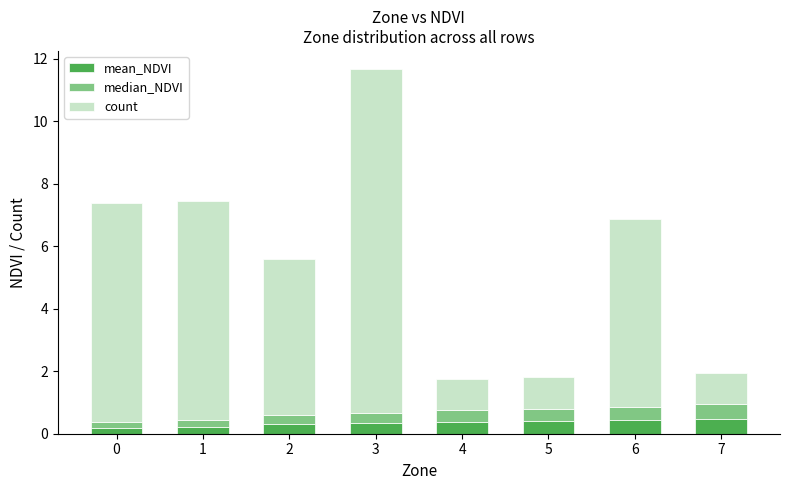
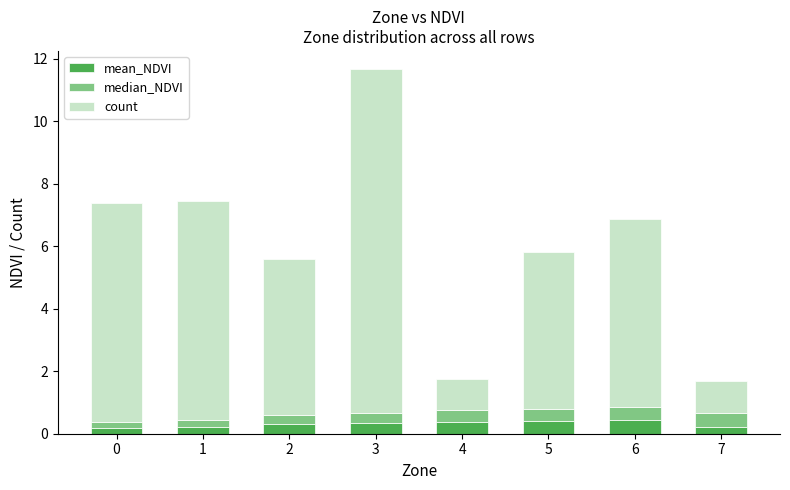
  {
    "mean_NDVI": {
      "0": 0.2,
      "1": 0.2,
      "2": 0.3,
      "3": 0.3,
      "4": 0.4,
      "5": 0.4,
      "6": 0.4,
-     "7": 0.5
+     "7": 0.2
    },
    "median_NDVI": {
      "0": 0.2,
      "1": 0.2,
      "2": 0.3,
      "3": 0.3,
      "4": 0.4,
      "5": 0.4,
      "6": 0.4,
      "7": 0.5
    },
    "count": {
      "0": 7,
      "1": 7,
      "2": 5,
      "3": 11,
      "4": 1,
-     "5": 1,
+     "5": 5,
      "6": 6,
      "7": 1
    }
  }
